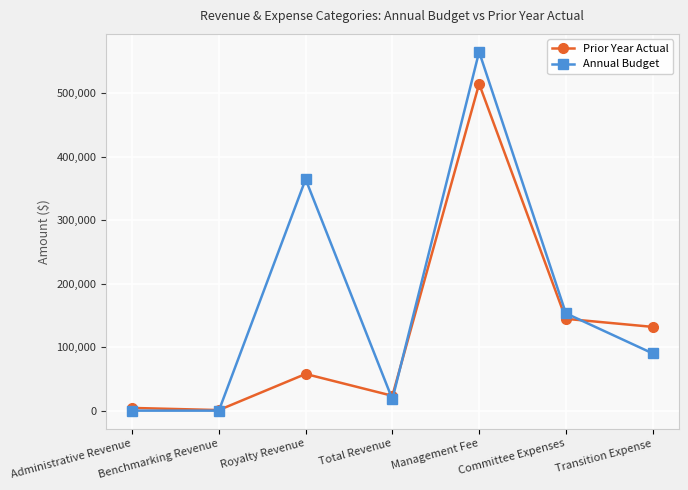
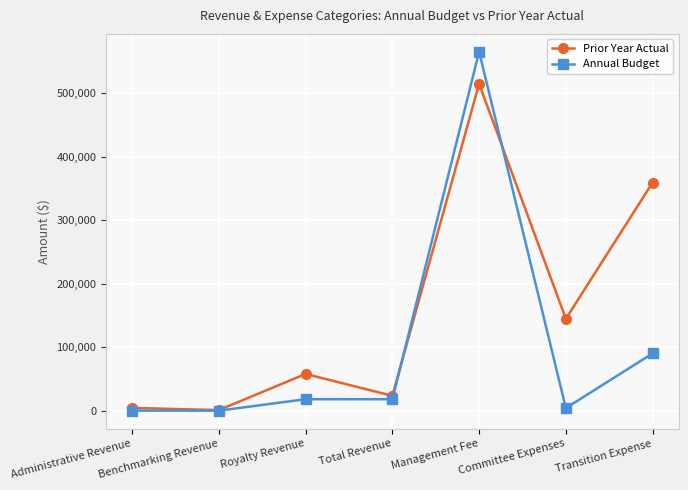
  {
    "Prior Year Actual": {
      "Administrative Revenue": "0",
      "Royalty Revenue": "60,000",
      "Total Revenue": "20,000",
      "Management Fee": "510,000",
      "Committee Expenses": "140,000",
-     "Transition Expense": "130,000"
+     "Transition Expense": "360,000"
    },
    "Annual Budget": {
      "Administrative Revenue": "0",
-     "Royalty Revenue": "360,000",
+     "Royalty Revenue": "20,000",
      "Total Revenue": "20,000",
      "Management Fee": "570,000",
-     "Committee Expenses": "150,000",
+     "Committee Expenses": "0",
      "Transition Expense": "90,000"
    }
  }
